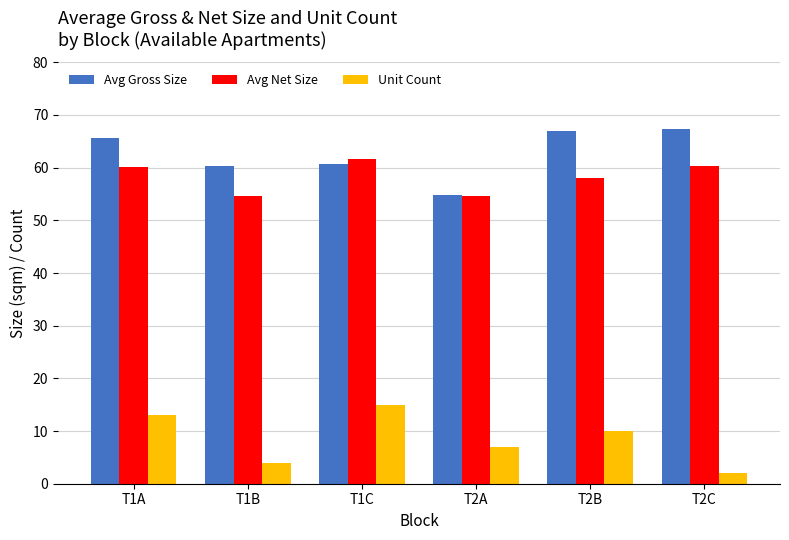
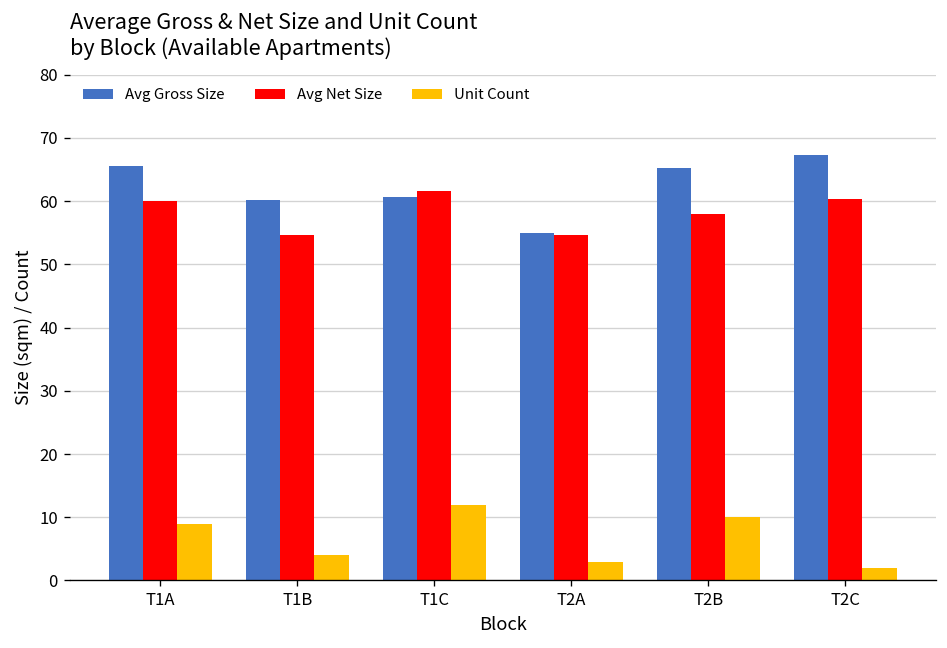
  {
    "Avg Gross Size": {
      "T1A": 66,
      "T1B": 60,
      "T1C": 61,
      "T2A": 55,
-     "T2B": 67,
+     "T2B": 65,
      "T2C": 67
    },
    "Avg Net Size": {
      "T1A": 60,
      "T1B": 55,
      "T1C": 62,
      "T2A": 55,
      "T2B": 58,
      "T2C": 60
    },
    "Unit Count": {
-     "T1A": 13,
+     "T1A": 9,
      "T1B": 4,
-     "T1C": 15,
-     "T2A": 7,
+     "T1C": 12,
+     "T2A": 3,
      "T2B": 10,
      "T2C": 2
    }
  }
